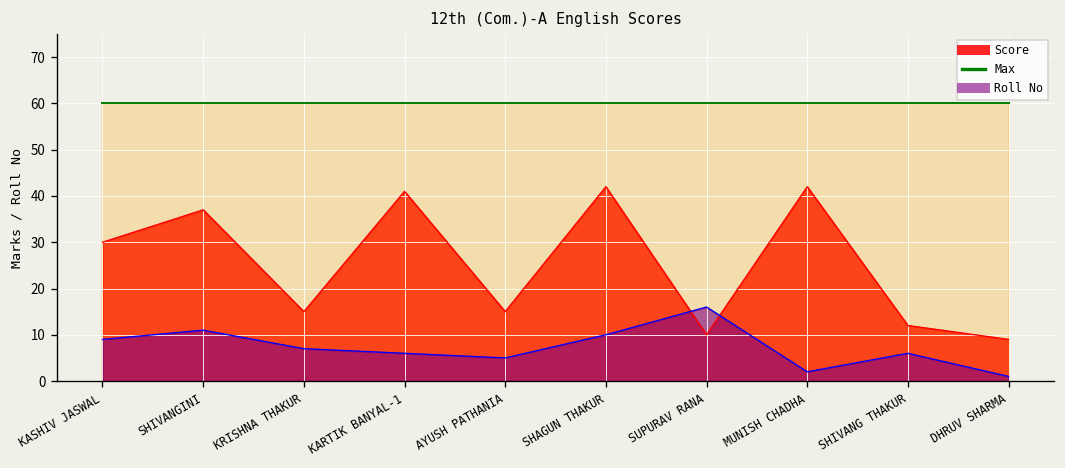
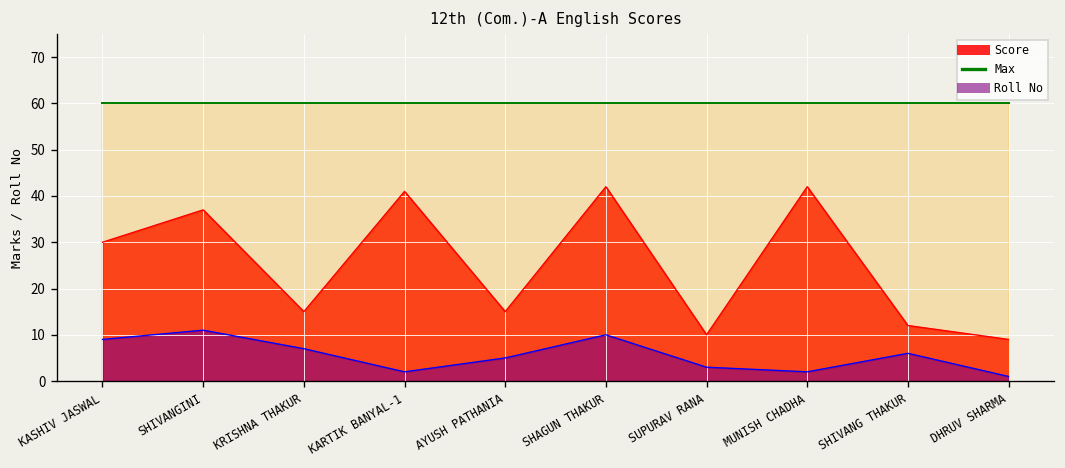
  {
    "Score": {
      "KASHIV JASWAL": 30,
      "SHIVANGINI": 37,
      "KRISHNA THAKUR": 15,
      "KARTIK BANYAL-1": 41,
      "AYUSH PATHANIA": 15,
      "SHAGUN THAKUR": 42,
      "SUPURAV RANA": 10,
      "MUNISH CHADHA": 42,
      "SHIVANG THAKUR": 12,
      "DHRUV SHARMA": 9
    },
    "Roll No": {
      "KASHIV JASWAL": 9,
      "SHIVANGINI": 11,
      "KRISHNA THAKUR": 7,
-     "KARTIK BANYAL-1": 6,
+     "KARTIK BANYAL-1": 2,
      "AYUSH PATHANIA": 5,
      "SHAGUN THAKUR": 10,
-     "SUPURAV RANA": 16,
+     "SUPURAV RANA": 3,
      "MUNISH CHADHA": 2,
      "SHIVANG THAKUR": 6,
      "DHRUV SHARMA": 1
    }
  }
